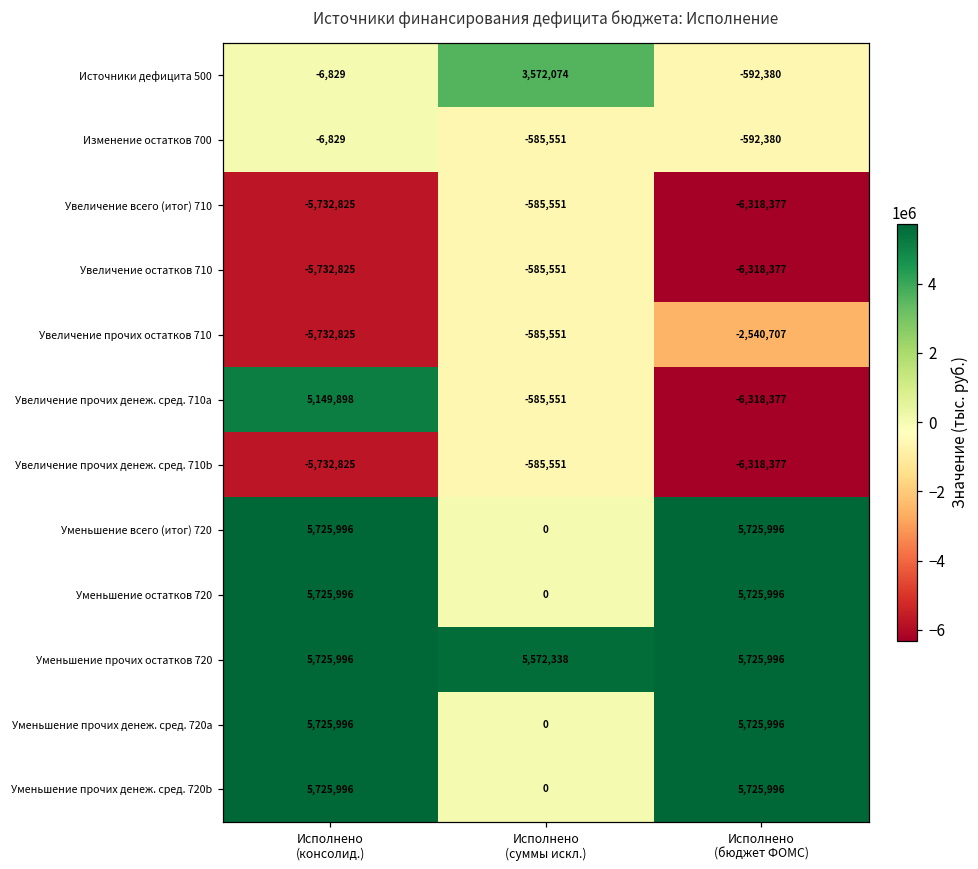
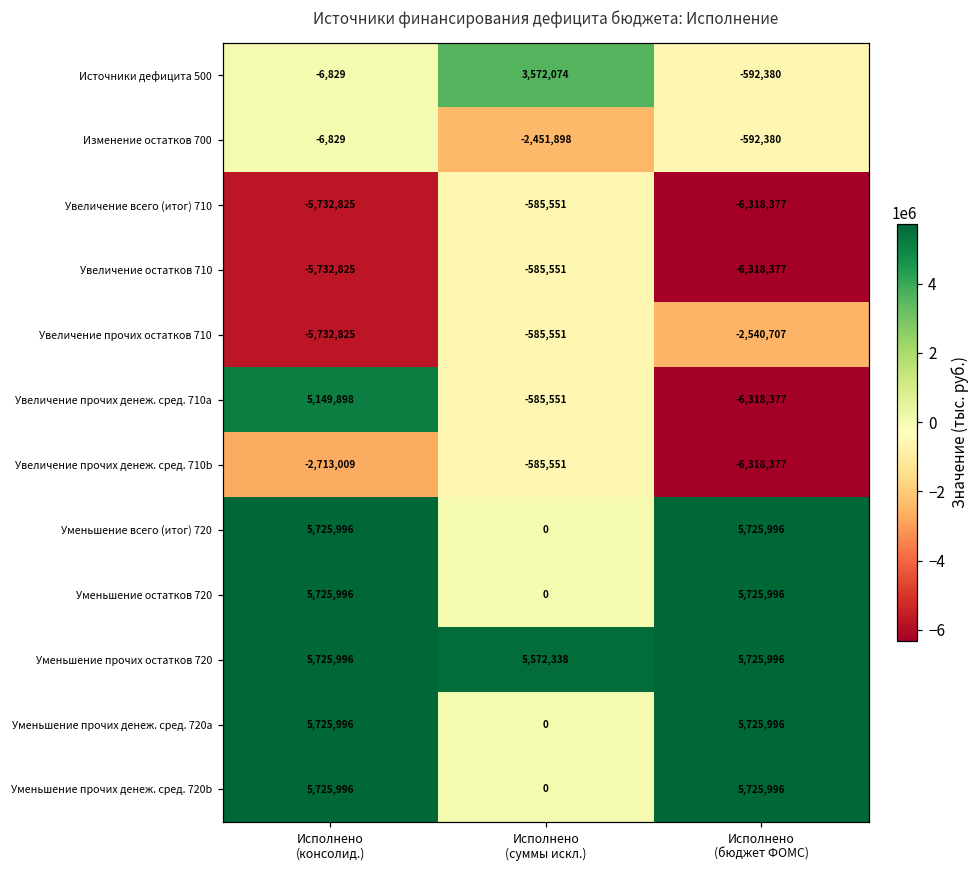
  {
    "Источники дефицита 500": {
      "Исполнено (консолид.)": "-6,829",
      "Исполнено (суммы искл.)": "3,572,074",
      "Исполнено (бюджет ФОМС)": "-592,380"
    },
    "Изменение остатков 700": {
      "Исполнено (консолид.)": "-6,829",
-     "Исполнено (суммы искл.)": "-585,551",
+     "Исполнено (суммы искл.)": "-2,451,898",
      "Исполнено (бюджет ФОМС)": "-592,380"
    },
    "Увеличение всего (итог) 710": {
      "Исполнено (консолид.)": "-5,732,825",
      "Исполнено (суммы искл.)": "-585,551",
      "Исполнено (бюджет ФОМС)": "-6,318,377"
    },
    "Увеличение остатков 710": {
      "Исполнено (консолид.)": "-5,732,825",
      "Исполнено (суммы искл.)": "-585,551",
      "Исполнено (бюджет ФОМС)": "-6,318,377"
    },
    "Увеличение прочих остатков 710": {
      "Исполнено (консолид.)": "-5,732,825",
      "Исполнено (суммы искл.)": "-585,551",
      "Исполнено (бюджет ФОМС)": "-2,540,707"
    },
    "Увеличение прочих денеж. сред. 710a": {
      "Исполнено (консолид.)": "5,149,898",
      "Исполнено (суммы искл.)": "-585,551",
      "Исполнено (бюджет ФОМС)": "-6,318,377"
    },
    "Увеличение прочих денеж. сред. 710b": {
-     "Исполнено (консолид.)": "-5,732,825",
+     "Исполнено (консолид.)": "-2,713,009",
      "Исполнено (суммы искл.)": "-585,551",
      "Исполнено (бюджет ФОМС)": "-6,318,377"
    },
    "Уменьшение всего (итог) 720": {
      "Исполнено (консолид.)": "5,725,996",
      "Исполнено (суммы искл.)": "0",
      "Исполнено (бюджет ФОМС)": "5,725,996"
    },
    "Уменьшение остатков 720": {
      "Исполнено (консолид.)": "5,725,996",
      "Исполнено (суммы искл.)": "0",
      "Исполнено (бюджет ФОМС)": "5,725,996"
    },
    "Уменьшение прочих остатков 720": {
      "Исполнено (консолид.)": "5,725,996",
      "Исполнено (суммы искл.)": "5,572,338",
      "Исполнено (бюджет ФОМС)": "5,725,996"
    },
    "Уменьшение прочих денеж. сред. 720a": {
      "Исполнено (консолид.)": "5,725,996",
      "Исполнено (суммы искл.)": "0",
      "Исполнено (бюджет ФОМС)": "5,725,996"
    },
    "Уменьшение прочих денеж. сред. 720b": {
      "Исполнено (консолид.)": "5,725,996",
      "Исполнено (суммы искл.)": "0",
      "Исполнено (бюджет ФОМС)": "5,725,996"
    }
  }
